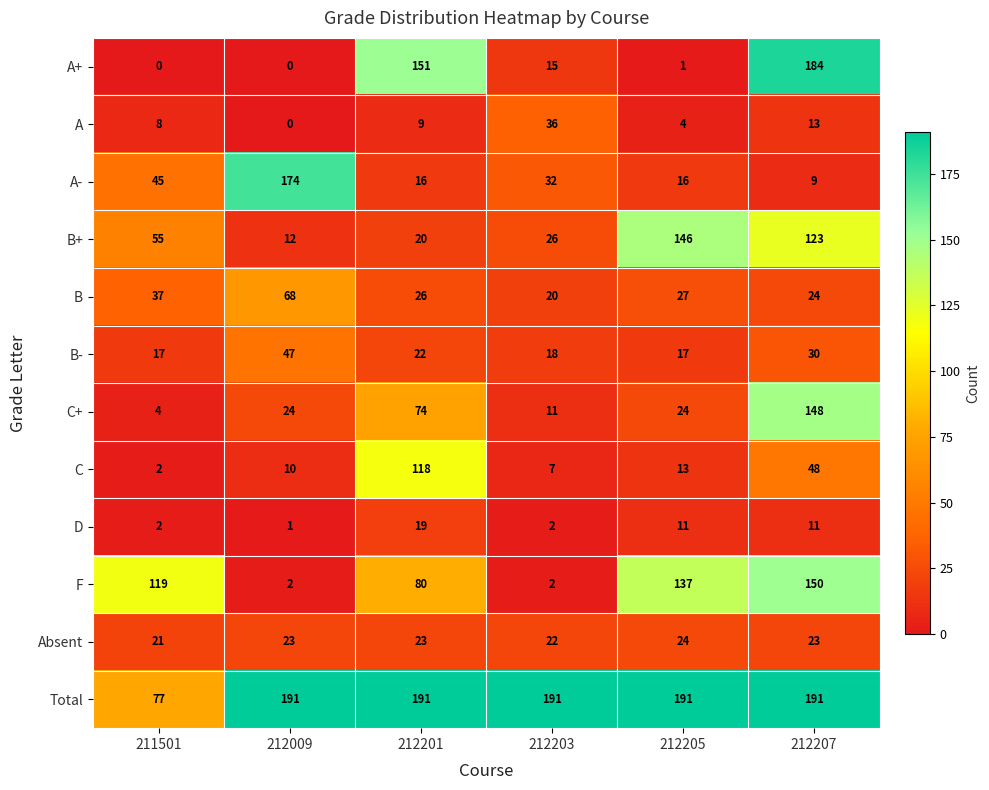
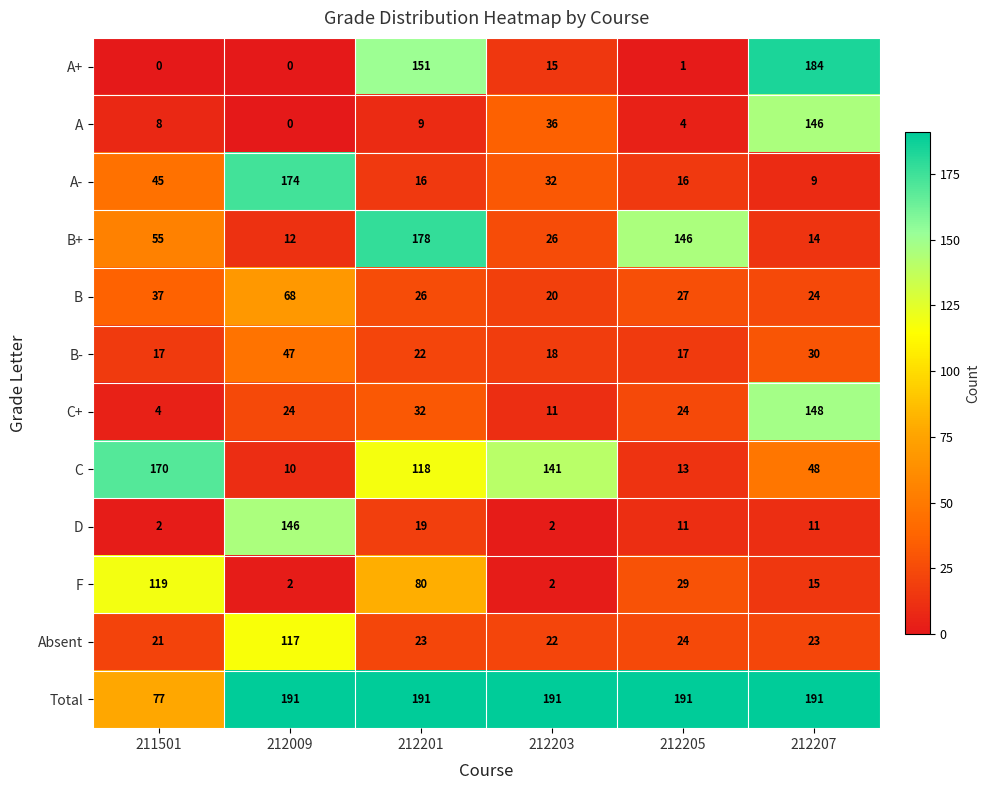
  {
    "A+": {
      "211501": 0,
      "212009": 0,
      "212201": 151,
      "212203": 15,
      "212205": 1,
      "212207": 184
    },
    "A": {
      "211501": 8,
      "212009": 0,
      "212201": 9,
      "212203": 36,
      "212205": 4,
-     "212207": 13
+     "212207": 146
    },
    "A-": {
      "211501": 45,
      "212009": 174,
      "212201": 16,
      "212203": 32,
      "212205": 16,
      "212207": 9
    },
    "B+": {
      "211501": 55,
      "212009": 12,
-     "212201": 20,
+     "212201": 178,
      "212203": 26,
      "212205": 146,
-     "212207": 123
+     "212207": 14
    },
    "B": {
      "211501": 37,
      "212009": 68,
      "212201": 26,
      "212203": 20,
      "212205": 27,
      "212207": 24
    },
    "B-": {
      "211501": 17,
      "212009": 47,
      "212201": 22,
      "212203": 18,
      "212205": 17,
      "212207": 30
    },
    "C+": {
      "211501": 4,
      "212009": 24,
-     "212201": 74,
+     "212201": 32,
      "212203": 11,
      "212205": 24,
      "212207": 148
    },
    "C": {
-     "211501": 2,
+     "211501": 170,
      "212009": 10,
      "212201": 118,
-     "212203": 7,
+     "212203": 141,
      "212205": 13,
      "212207": 48
    },
    "D": {
      "211501": 2,
-     "212009": 1,
+     "212009": 146,
      "212201": 19,
      "212203": 2,
      "212205": 11,
      "212207": 11
    },
    "F": {
      "211501": 119,
      "212009": 2,
      "212201": 80,
      "212203": 2,
-     "212205": 137,
-     "212207": 150
+     "212205": 29,
+     "212207": 15
    },
    "Absent": {
      "211501": 21,
-     "212009": 23,
+     "212009": 117,
      "212201": 23,
      "212203": 22,
      "212205": 24,
      "212207": 23
    },
    "Total": {
      "211501": 77,
      "212009": 191,
      "212201": 191,
      "212203": 191,
      "212205": 191,
      "212207": 191
    }
  }
